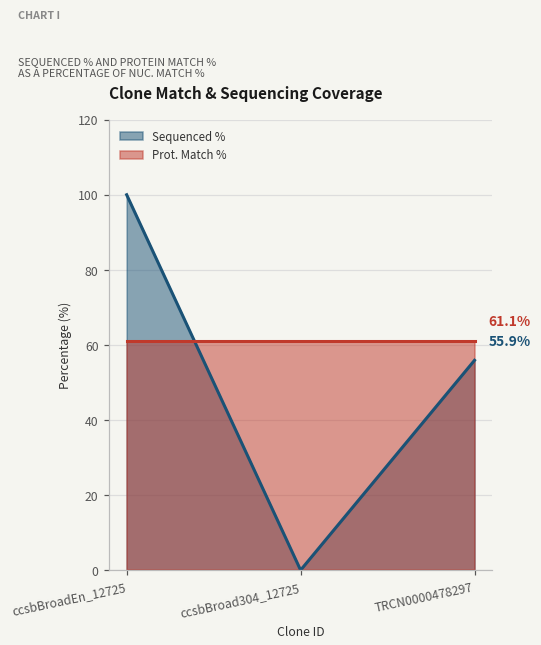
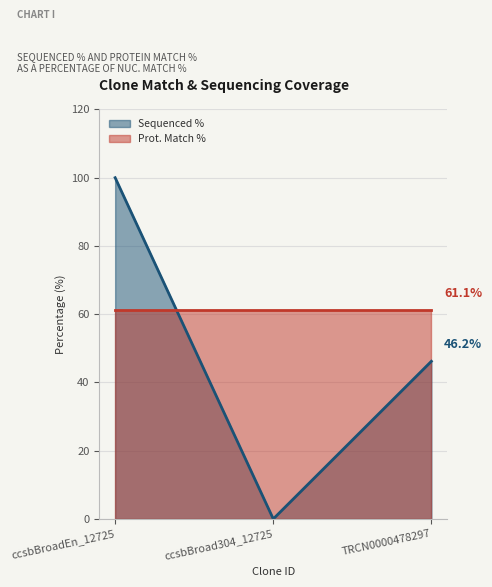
  {
    "Sequenced %": {
-     "TRCN0000478297": "55.9%"
+     "TRCN0000478297": "46.2%"
    },
    "Prot. Match %": {
      "TRCN0000478297": "61.1%"
    }
  }
